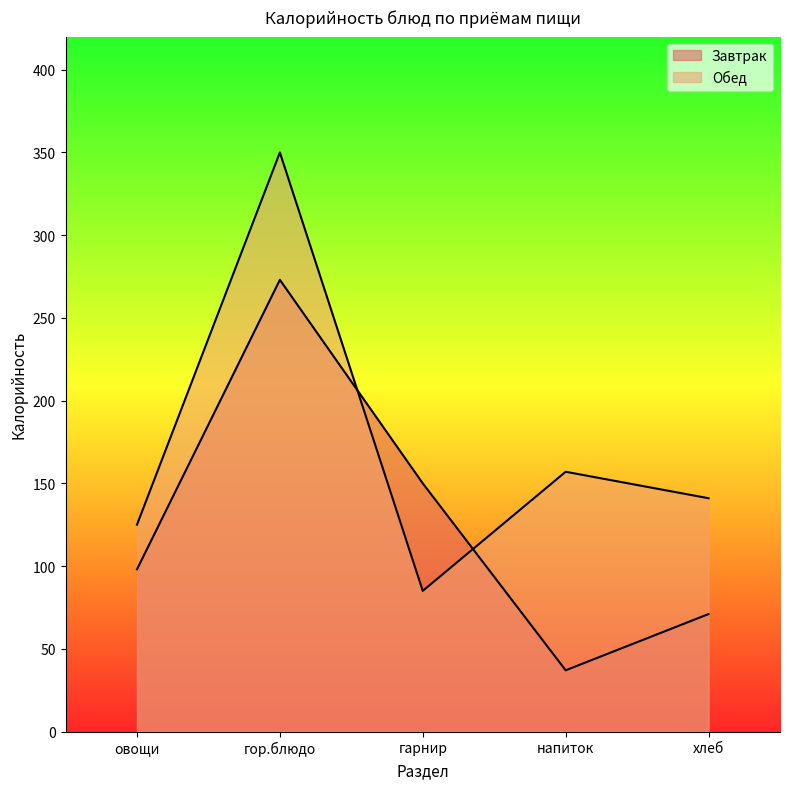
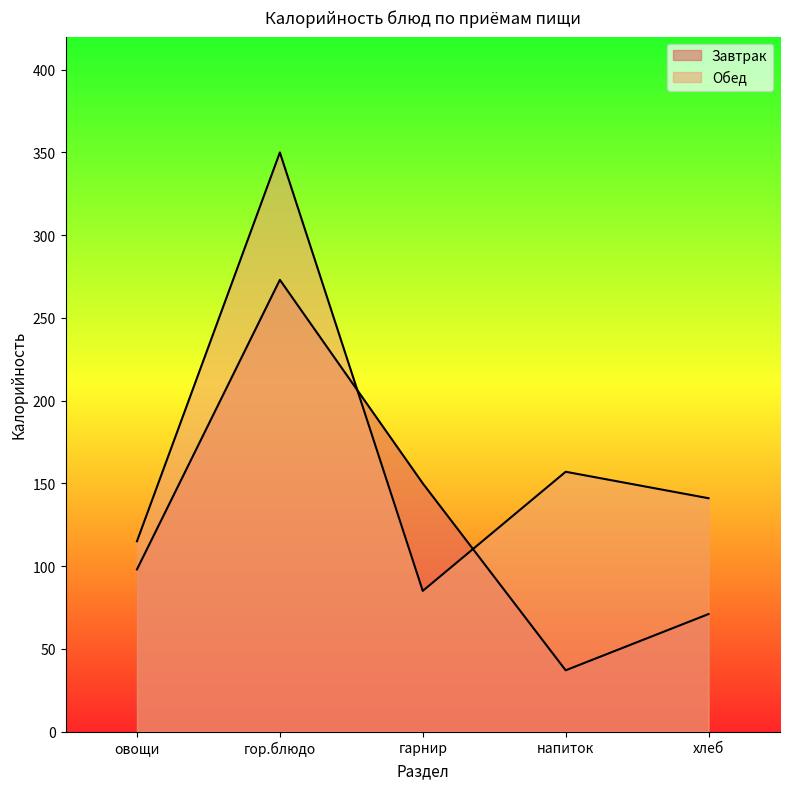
  {
    "Завтрак": {
      "овощи": 98,
      "гор.блюдо": 273,
      "гарнир": 150,
      "напиток": 37,
      "хлеб": 71
    },
    "Обед": {
-     "овощи": 125,
+     "овощи": 115,
      "гор.блюдо": 350,
      "гарнир": 85,
      "напиток": 157,
      "хлеб": 141
    }
  }
